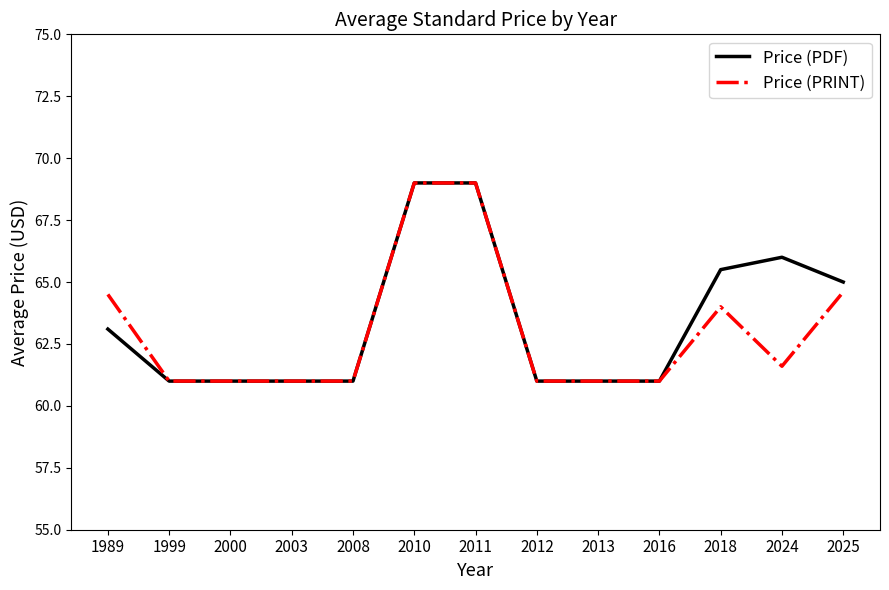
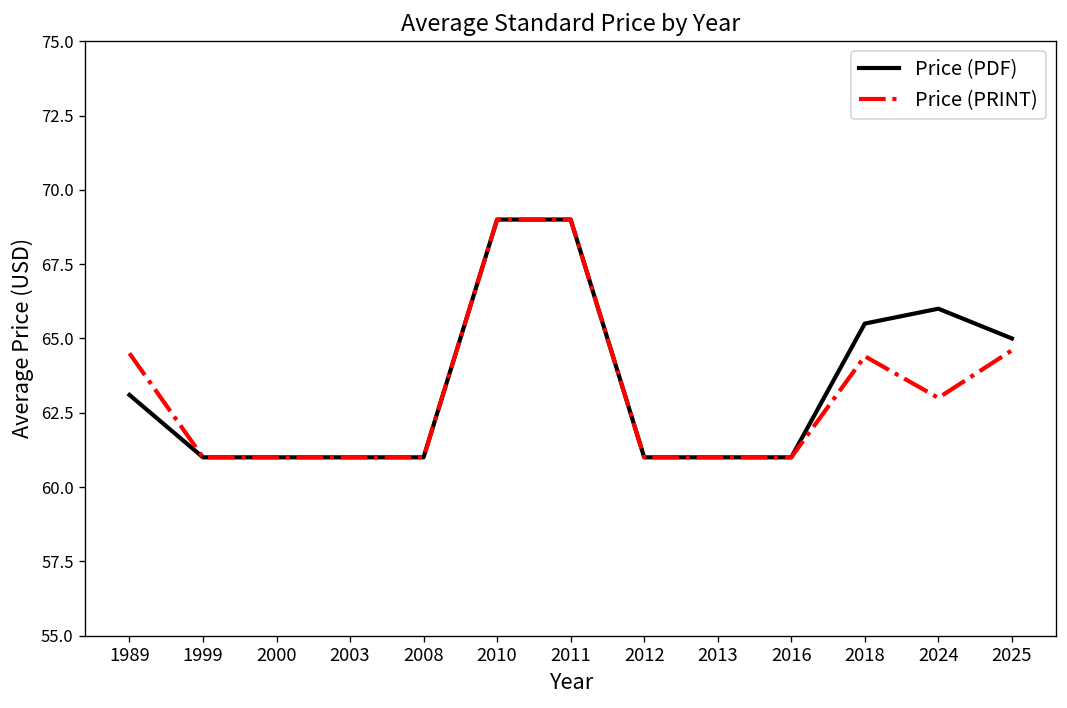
  {
    "Price (PDF)": {
      "1989": 63.1,
      "2018": 65.5,
      "2024": 66.0,
      "2025": 65.0
    },
    "Price (PRINT)": {
      "1989": 64.5,
-     "2018": 64.0,
-     "2024": 61.6,
+     "2018": 64.4,
+     "2024": 63.0,
      "2025": 64.6
    }
  }
